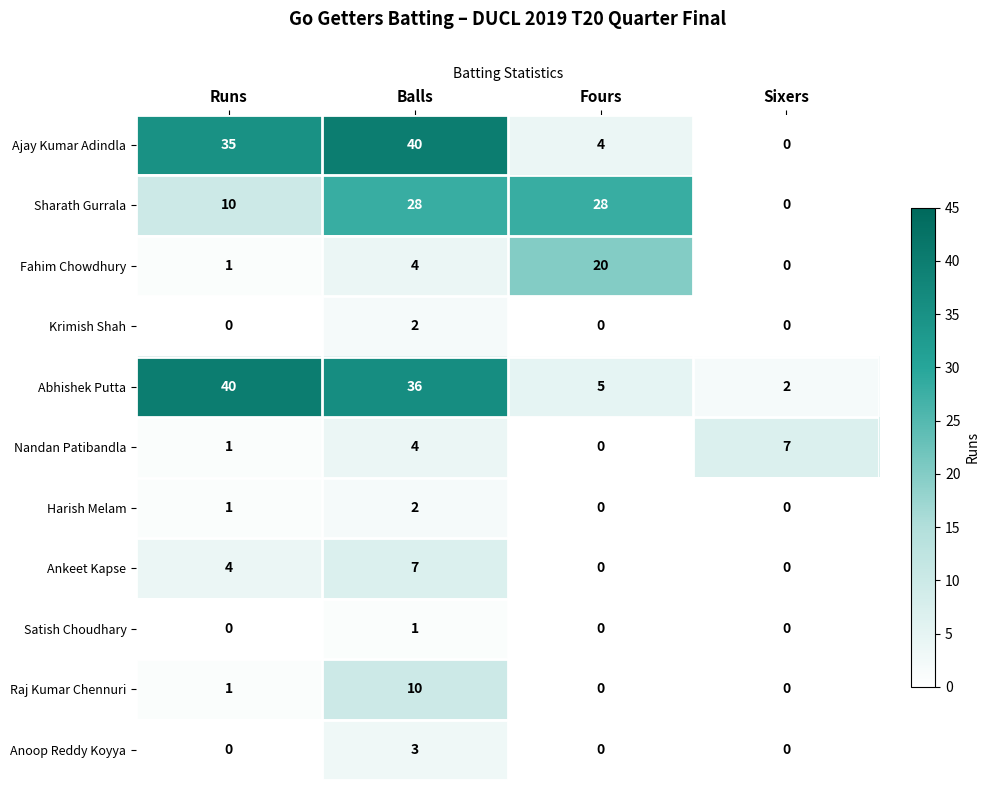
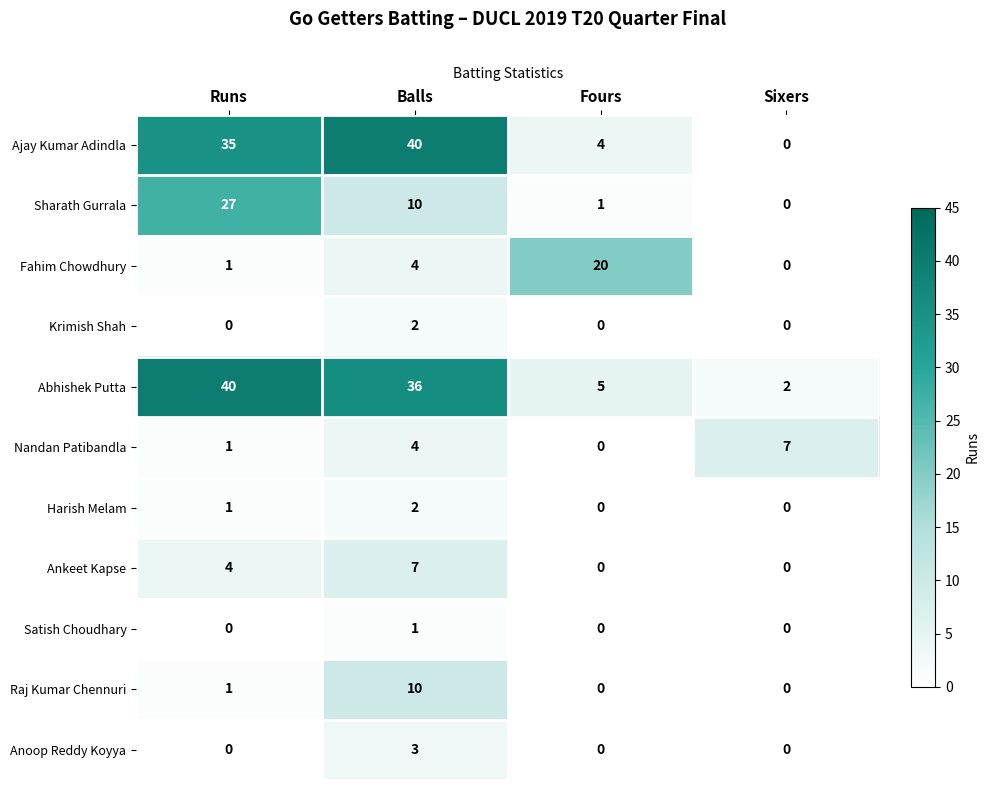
  {
    "Ajay Kumar Adindla": {
      "Runs": 35,
      "Balls": 40,
      "Fours": 4,
      "Sixers": 0
    },
    "Sharath Gurrala": {
-     "Runs": 10,
-     "Balls": 28,
-     "Fours": 28,
+     "Runs": 27,
+     "Balls": 10,
+     "Fours": 1,
      "Sixers": 0
    },
    "Fahim Chowdhury": {
      "Runs": 1,
      "Balls": 4,
      "Fours": 20,
      "Sixers": 0
    },
    "Krimish Shah": {
      "Runs": 0,
      "Balls": 2,
      "Fours": 0,
      "Sixers": 0
    },
    "Abhishek Putta": {
      "Runs": 40,
      "Balls": 36,
      "Fours": 5,
      "Sixers": 2
    },
    "Nandan Patibandla": {
      "Runs": 1,
      "Balls": 4,
      "Fours": 0,
      "Sixers": 7
    },
    "Harish Melam": {
      "Runs": 1,
      "Balls": 2,
      "Fours": 0,
      "Sixers": 0
    },
    "Ankeet Kapse": {
      "Runs": 4,
      "Balls": 7,
      "Fours": 0,
      "Sixers": 0
    },
    "Satish Choudhary": {
      "Runs": 0,
      "Balls": 1,
      "Fours": 0,
      "Sixers": 0
    },
    "Raj Kumar Chennuri": {
      "Runs": 1,
      "Balls": 10,
      "Fours": 0,
      "Sixers": 0
    },
    "Anoop Reddy Koyya": {
      "Runs": 0,
      "Balls": 3,
      "Fours": 0,
      "Sixers": 0
    }
  }
